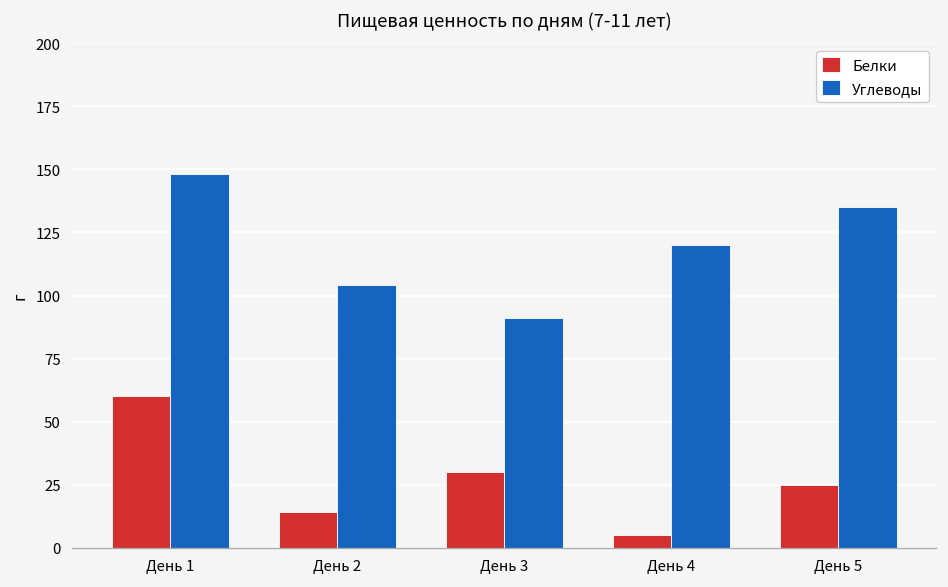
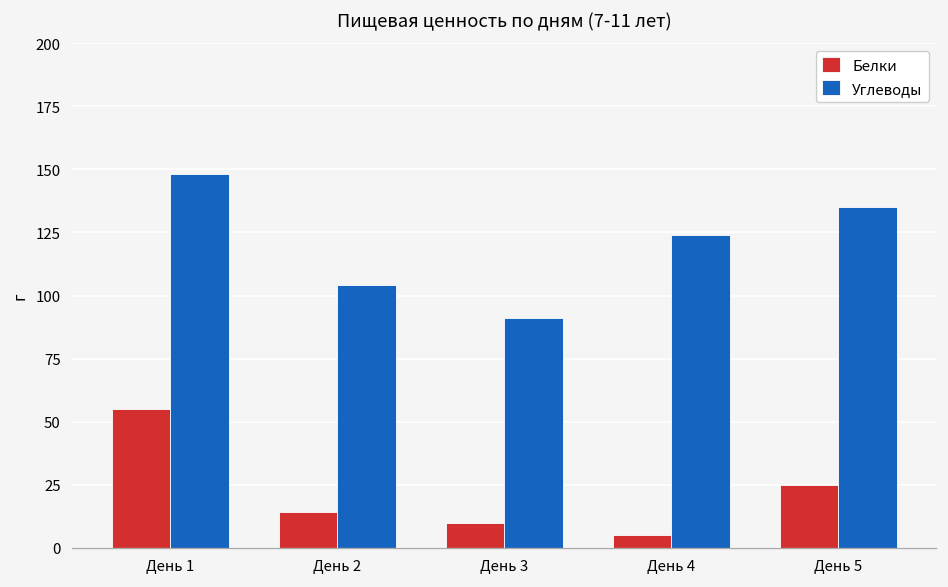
  {
    "Белки": {
-     "День 1": 60,
+     "День 1": 55,
      "День 2": 14,
-     "День 3": 30,
+     "День 3": 10,
      "День 4": 5,
      "День 5": 25
    },
    "Углеводы": {
      "День 1": 148,
      "День 2": 104,
      "День 3": 91,
-     "День 4": 120,
+     "День 4": 124,
      "День 5": 135
    }
  }
